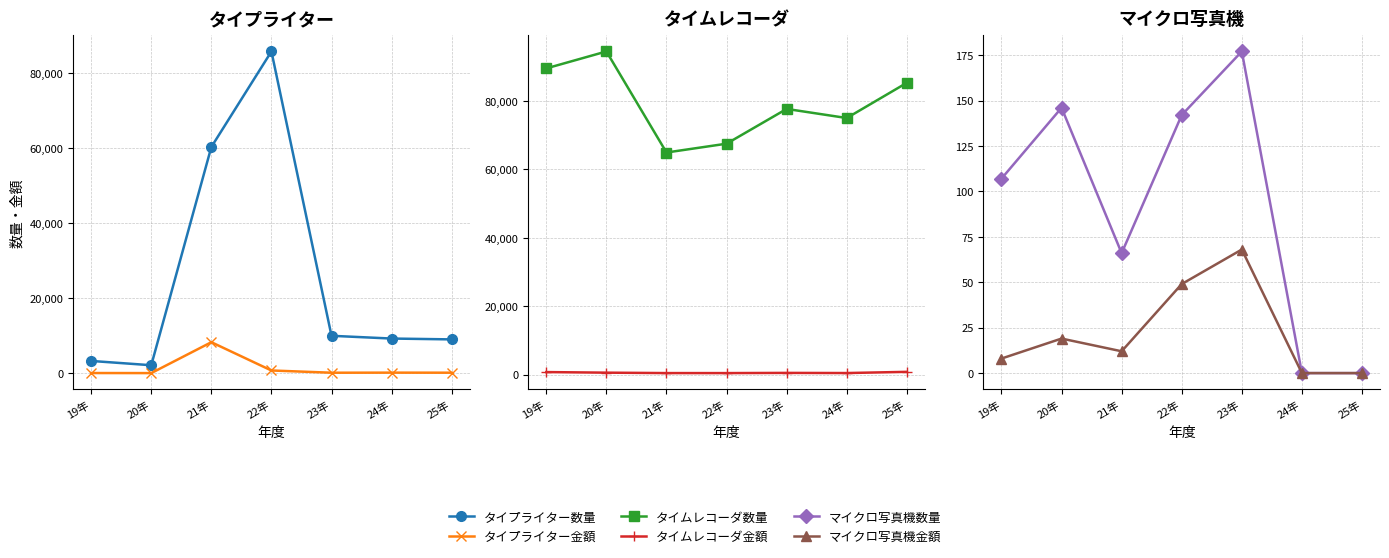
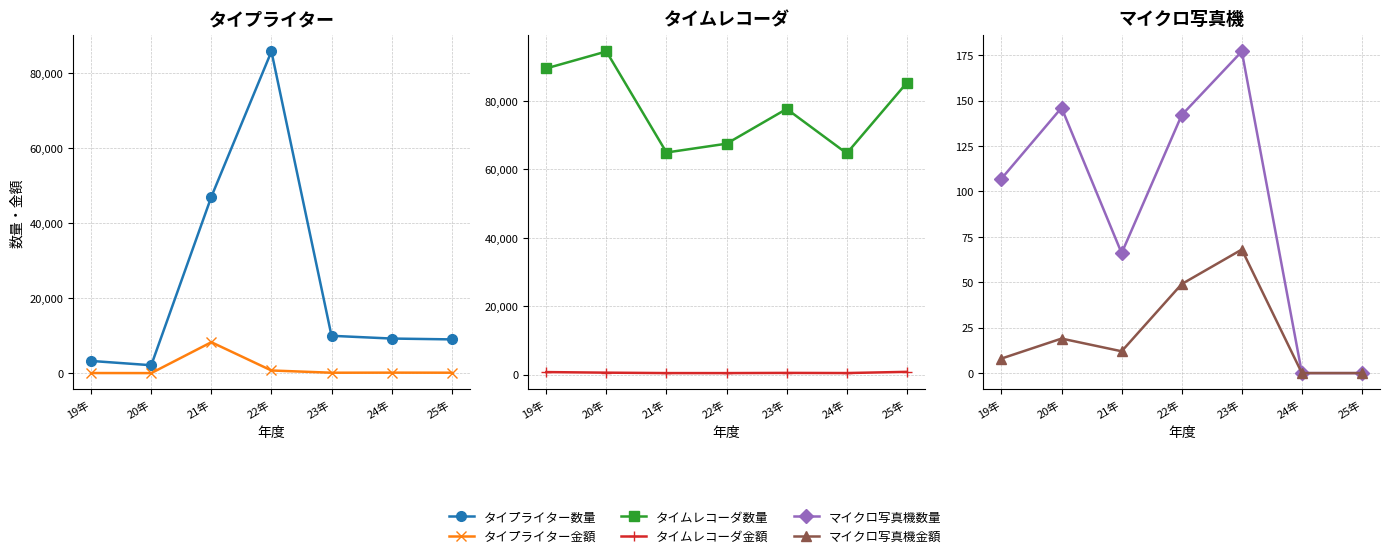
  {
    "タイプライター": {
      "タイプライター数量": {
        "19年": "3,000",
        "20年": "2,000",
-       "21年": "60,000",
+       "21年": "47,000",
        "22年": "86,000",
        "23年": "10,000",
        "24年": "9,000",
        "25年": "9,000"
      },
      "タイプライター金額": {
        "19年": "0",
        "20年": "0",
        "21年": "8,000",
        "22年": "1,000",
        "23年": "0",
        "24年": "0",
        "25年": "0"
      }
    },
    "タイムレコーダ": {
      "タイムレコーダ数量": {
        "19年": "90,000",
        "20年": "95,000",
        "21年": "65,000",
        "22年": "68,000",
        "23年": "78,000",
-       "24年": "75,000",
+       "24年": "65,000",
        "25年": "85,000"
      },
      "タイムレコーダ金額": {
        "19年": "1,000",
        "20年": "1,000",
        "21年": "0",
        "22年": "0",
        "23年": "1,000",
        "24年": "0",
        "25年": "1,000"
      }
    },
    "マイクロ写真機": {
      "マイクロ写真機数量": {
        "19年": "107",
        "20年": "146",
        "21年": "66",
        "22年": "142",
        "23年": "177"
      },
      "マイクロ写真機金額": {
        "19年": "8",
        "20年": "19",
        "21年": "12",
        "22年": "49",
        "23年": "68"
      }
    }
  }
